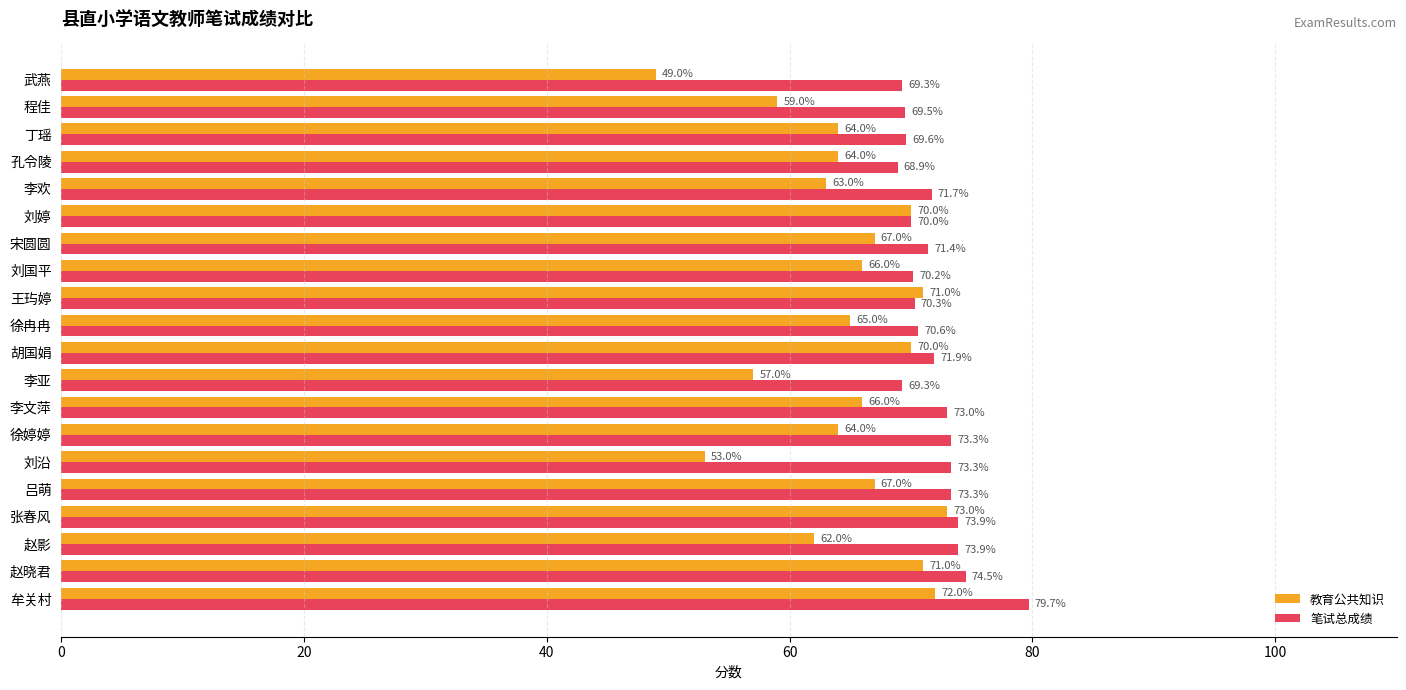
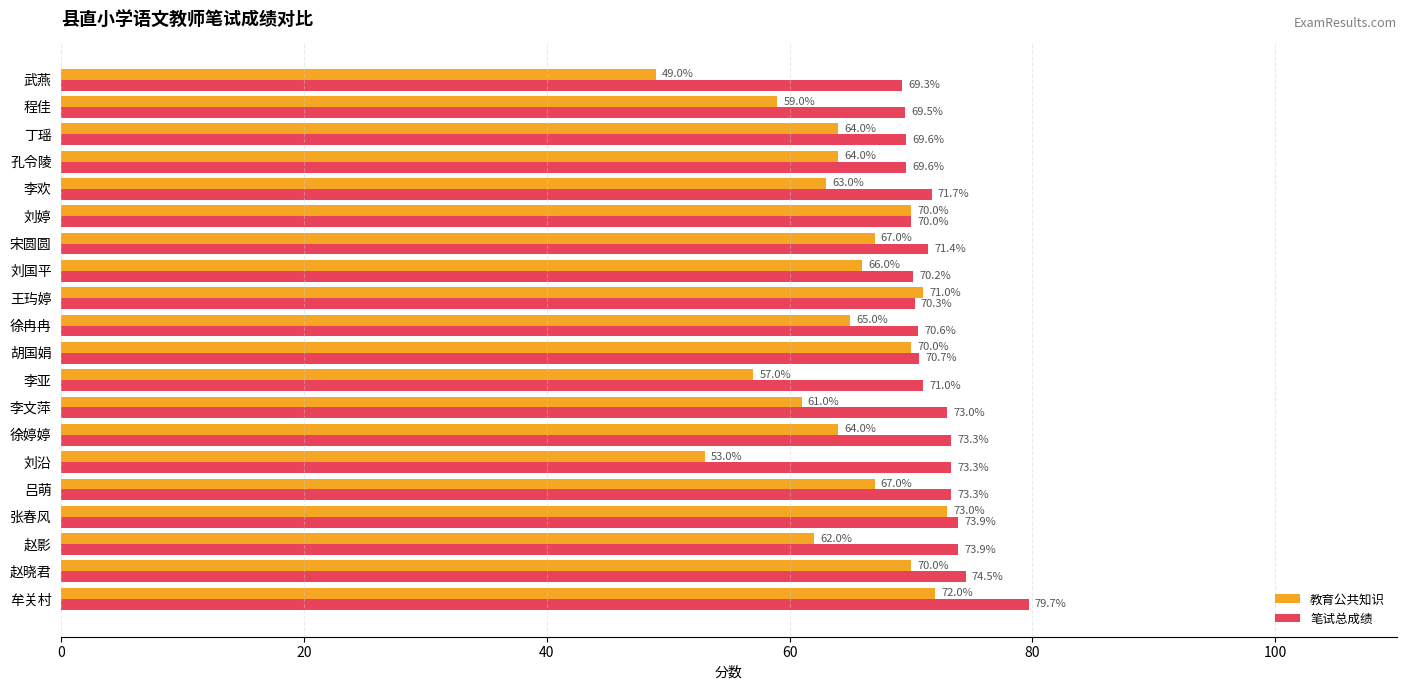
  {
    "教育公共知识": {
      "武燕": "49.0%",
      "程佳": "59.0%",
      "丁瑶": "64.0%",
      "孔令陵": "64.0%",
      "李欢": "63.0%",
      "刘婷": "70.0%",
      "宋圆圆": "67.0%",
      "刘国平": "66.0%",
      "王玙婷": "71.0%",
      "徐冉冉": "65.0%",
      "胡国娟": "70.0%",
      "李亚": "57.0%",
-     "李文萍": "66.0%",
+     "李文萍": "61.0%",
      "徐婷婷": "64.0%",
      "刘沿": "53.0%",
      "吕萌": "67.0%",
      "张春风": "73.0%",
      "赵影": "62.0%",
-     "赵晓君": "71.0%",
+     "赵晓君": "70.0%",
      "牟关村": "72.0%"
    },
    "笔试总成绩": {
      "武燕": "69.3%",
      "程佳": "69.5%",
      "丁瑶": "69.6%",
-     "孔令陵": "68.9%",
+     "孔令陵": "69.6%",
      "李欢": "71.7%",
      "刘婷": "70.0%",
      "宋圆圆": "71.4%",
      "刘国平": "70.2%",
      "王玙婷": "70.3%",
      "徐冉冉": "70.6%",
-     "胡国娟": "71.9%",
-     "李亚": "69.3%",
+     "胡国娟": "70.7%",
+     "李亚": "71.0%",
      "李文萍": "73.0%",
      "徐婷婷": "73.3%",
      "刘沿": "73.3%",
      "吕萌": "73.3%",
      "张春风": "73.9%",
      "赵影": "73.9%",
      "赵晓君": "74.5%",
      "牟关村": "79.7%"
    }
  }
